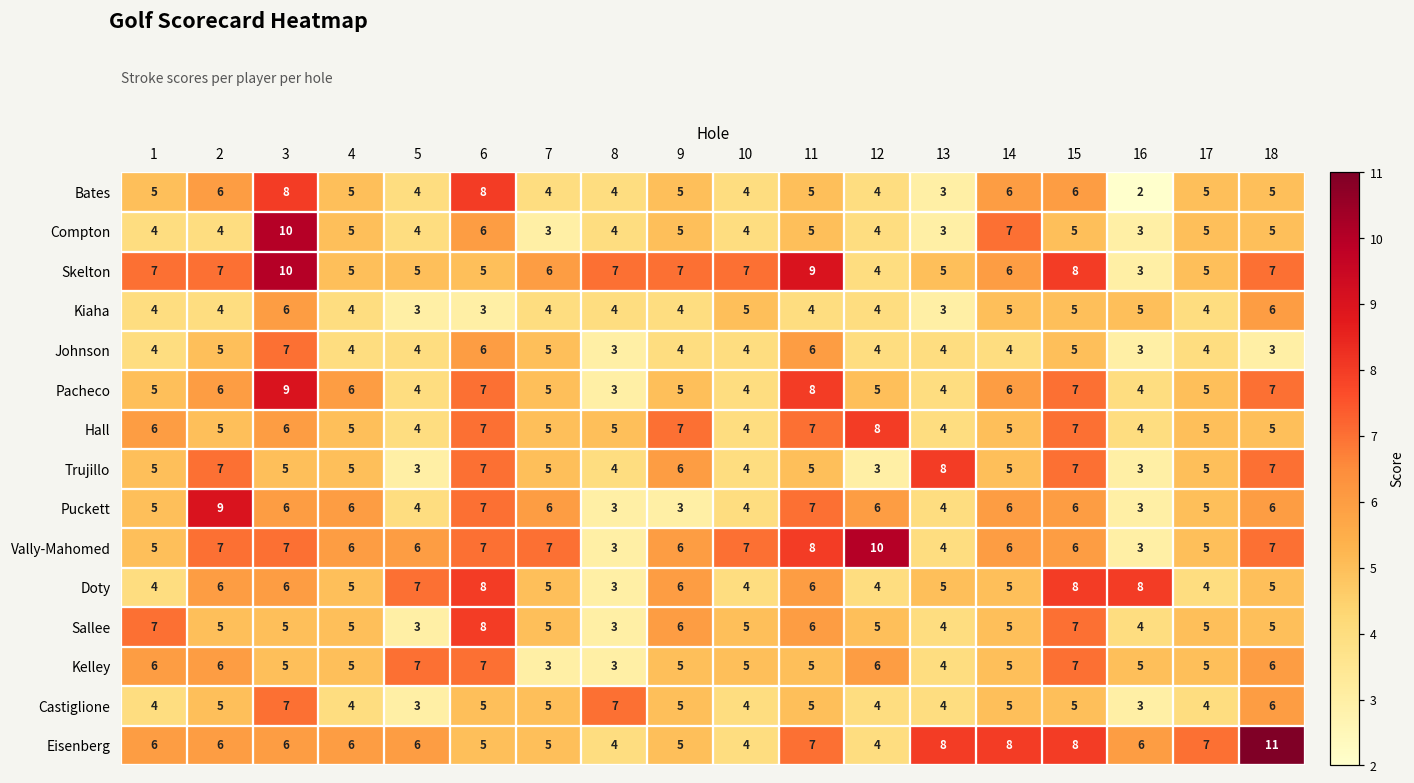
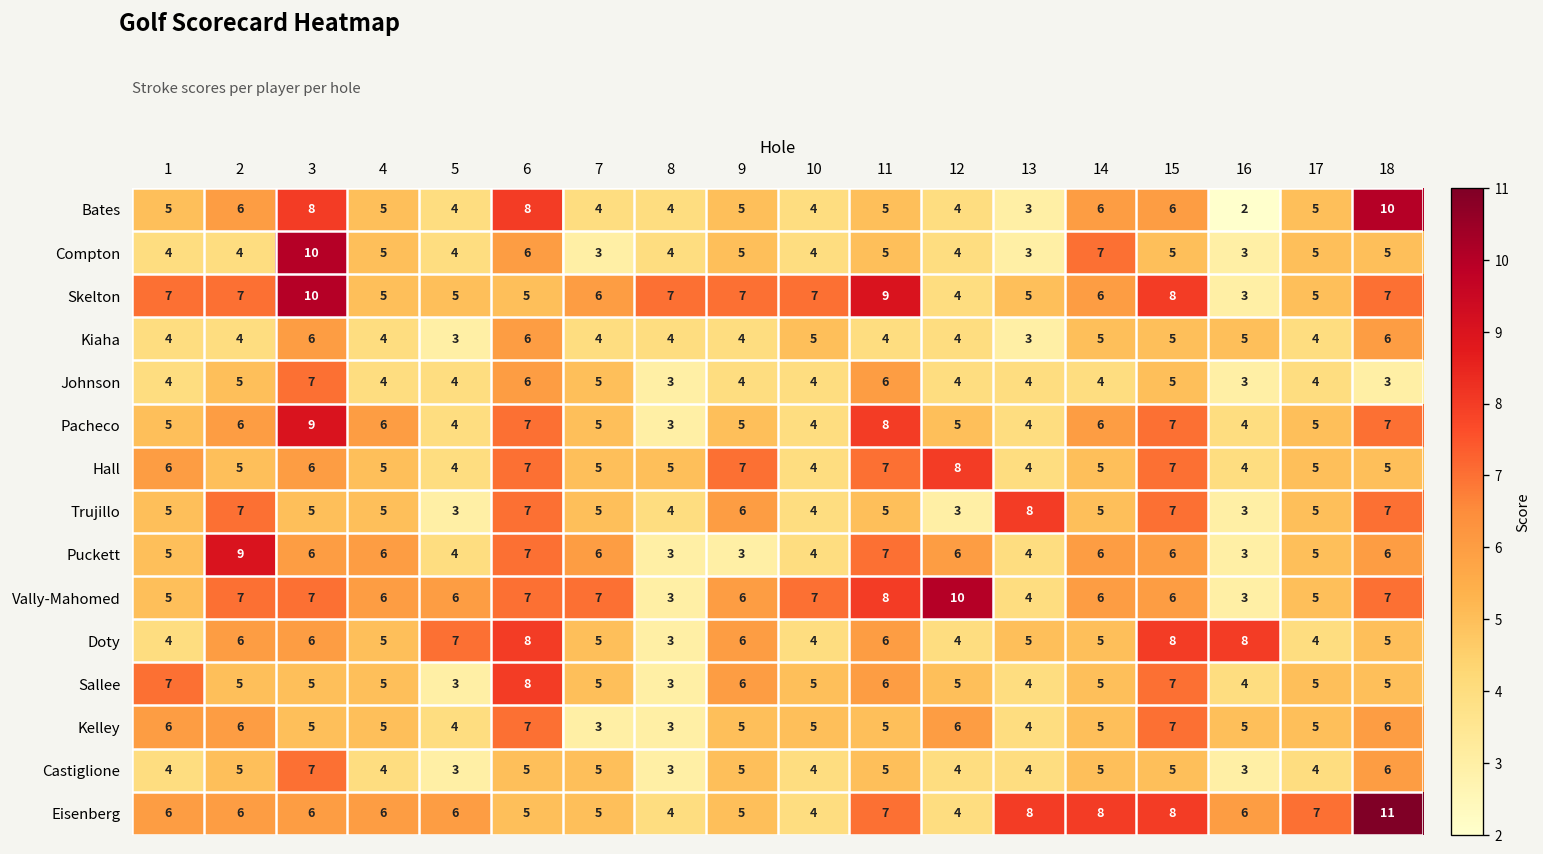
  {
    "Bates": {
      "1": 5,
      "2": 6,
      "3": 8,
      "4": 5,
      "5": 4,
      "6": 8,
      "7": 4,
      "8": 4,
      "9": 5,
      "10": 4,
      "11": 5,
      "12": 4,
      "13": 3,
      "14": 6,
      "15": 6,
      "16": 2,
      "17": 5,
-     "18": 5
+     "18": 10
    },
    "Kiaha": {
      "1": 4,
      "2": 4,
      "3": 6,
      "4": 4,
      "5": 3,
-     "6": 3,
+     "6": 6,
      "7": 4,
      "8": 4,
      "9": 4,
      "10": 5,
      "11": 4,
      "12": 4,
      "13": 3,
      "14": 5,
      "15": 5,
      "16": 5,
      "17": 4,
      "18": 6
    },
    "Kelley": {
      "1": 6,
      "2": 6,
      "3": 5,
      "4": 5,
-     "5": 7,
+     "5": 4,
      "6": 7,
      "7": 3,
      "8": 3,
      "9": 5,
      "10": 5,
      "11": 5,
      "12": 6,
      "13": 4,
      "14": 5,
      "15": 7,
      "16": 5,
      "17": 5,
      "18": 6
    },
    "Castiglione": {
      "1": 4,
      "2": 5,
      "3": 7,
      "4": 4,
      "5": 3,
      "6": 5,
      "7": 5,
-     "8": 7,
+     "8": 3,
      "9": 5,
      "10": 4,
      "11": 5,
      "12": 4,
      "13": 4,
      "14": 5,
      "15": 5,
      "16": 3,
      "17": 4,
      "18": 6
    }
  }
